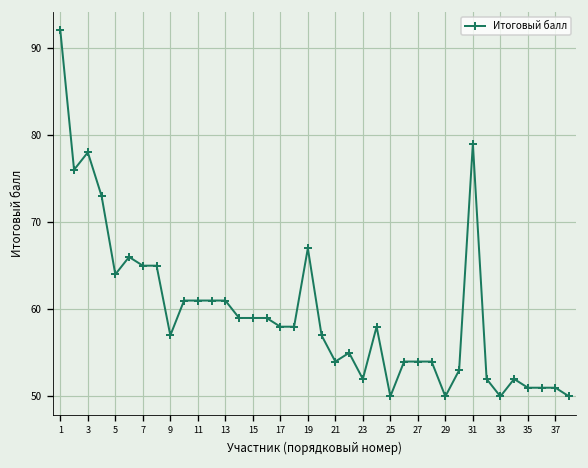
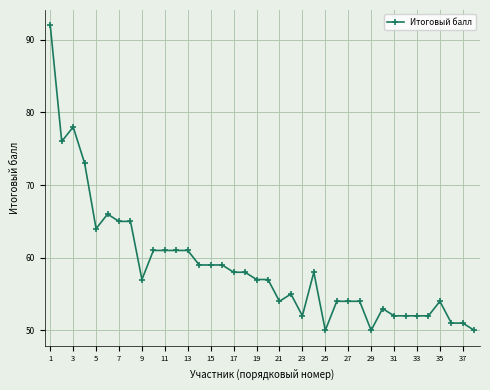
  {
    "1": 92,
    "3": 78,
    "5": 64,
    "7": 65,
    "9": 57,
    "11": 61,
    "13": 61,
    "15": 59,
    "17": 58,
-   "19": 67,
+   "19": 57,
    "21": 54,
    "23": 52,
    "25": 50,
    "27": 54,
    "29": 50,
-   "31": 79,
-   "33": 50,
-   "35": 51,
+   "31": 52,
+   "33": 52,
+   "35": 54,
    "37": 51
  }
